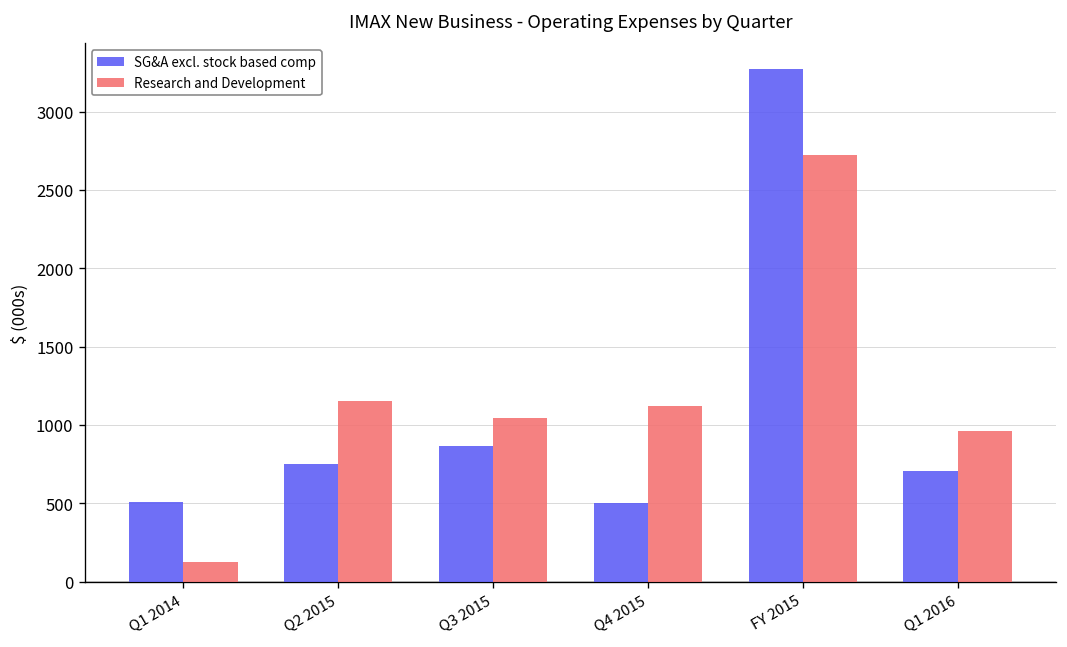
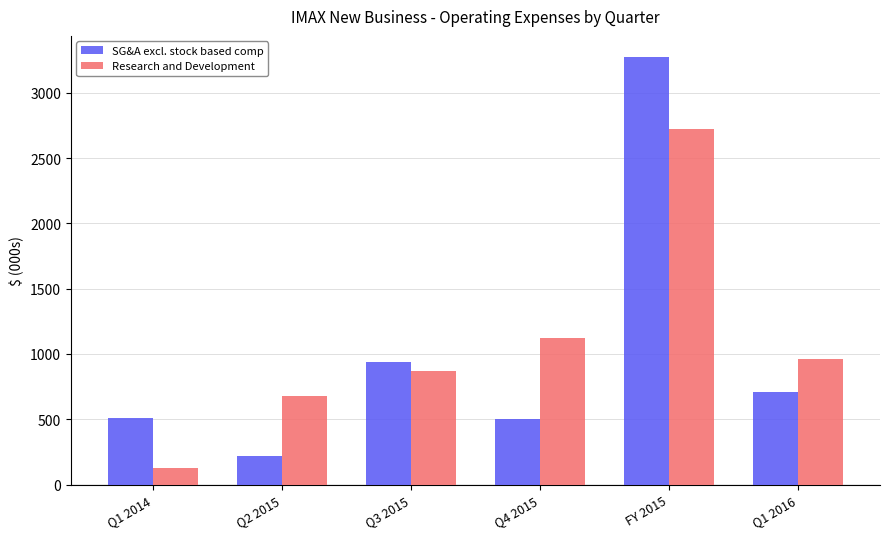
  {
    "SG&A excl. stock based comp": {
      "Q1 2014": 510,
-     "Q2 2015": 750,
-     "Q3 2015": 870,
+     "Q2 2015": 220,
+     "Q3 2015": 940,
      "Q4 2015": 510,
      "FY 2015": 3270,
      "Q1 2016": 710
    },
    "Research and Development": {
      "Q1 2014": 120,
-     "Q2 2015": 1150,
-     "Q3 2015": 1040,
+     "Q2 2015": 680,
+     "Q3 2015": 870,
      "Q4 2015": 1120,
      "FY 2015": 2720,
      "Q1 2016": 960
    }
  }
